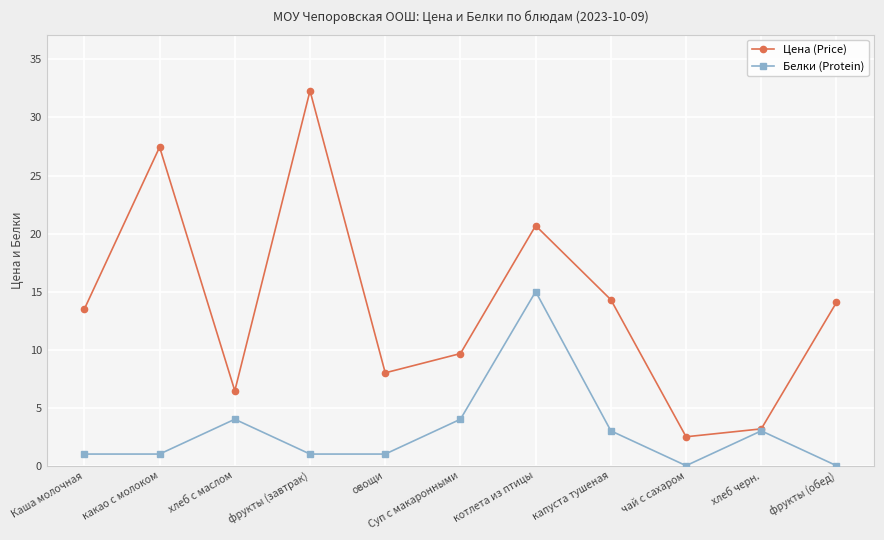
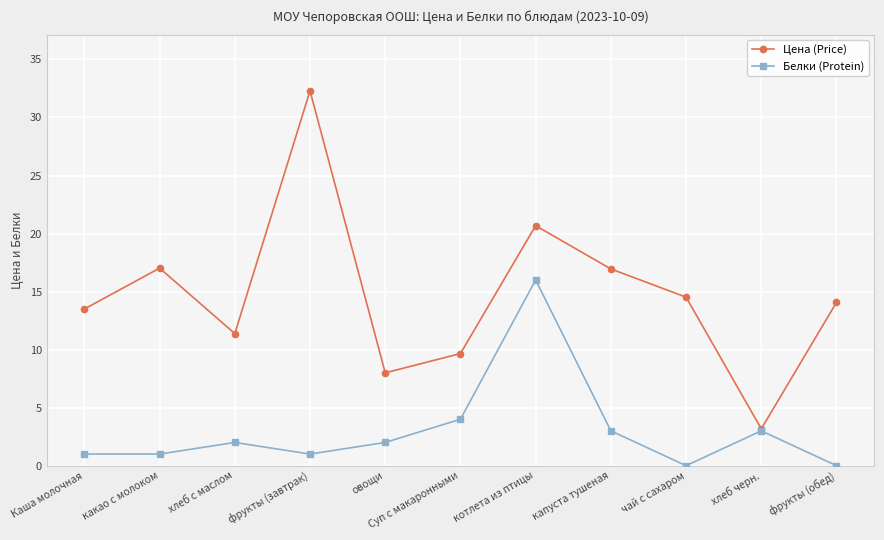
  {
    "Цена (Price)": {
      "Каша молочная": 13.5,
-     "какао с молоком": 27.5,
-     "хлеб с маслом": 6.5,
+     "какао с молоком": 17.0,
+     "хлеб с маслом": 11.4,
      "фрукты (завтрак)": 32.3,
      "овощи": 8.0,
      "Суп с макаронными": 9.7,
      "котлета из птицы": 20.7,
-     "капуста тушеная": 14.3,
-     "чай с сахаром": 2.5,
+     "капуста тушеная": 17.0,
+     "чай с сахаром": 14.5,
      "фрукты (обед)": 14.1
    },
    "Белки (Protein)": {
      "Каша молочная": 1,
      "какао с молоком": 1,
-     "хлеб с маслом": 4,
+     "хлеб с маслом": 2,
      "фрукты (завтрак)": 1,
-     "овощи": 1,
+     "овощи": 2,
      "Суп с макаронными": 4,
-     "котлета из птицы": 15,
+     "котлета из птицы": 16,
      "капуста тушеная": 3,
      "чай с сахаром": 0,
      "фрукты (обед)": 0
    }
  }
